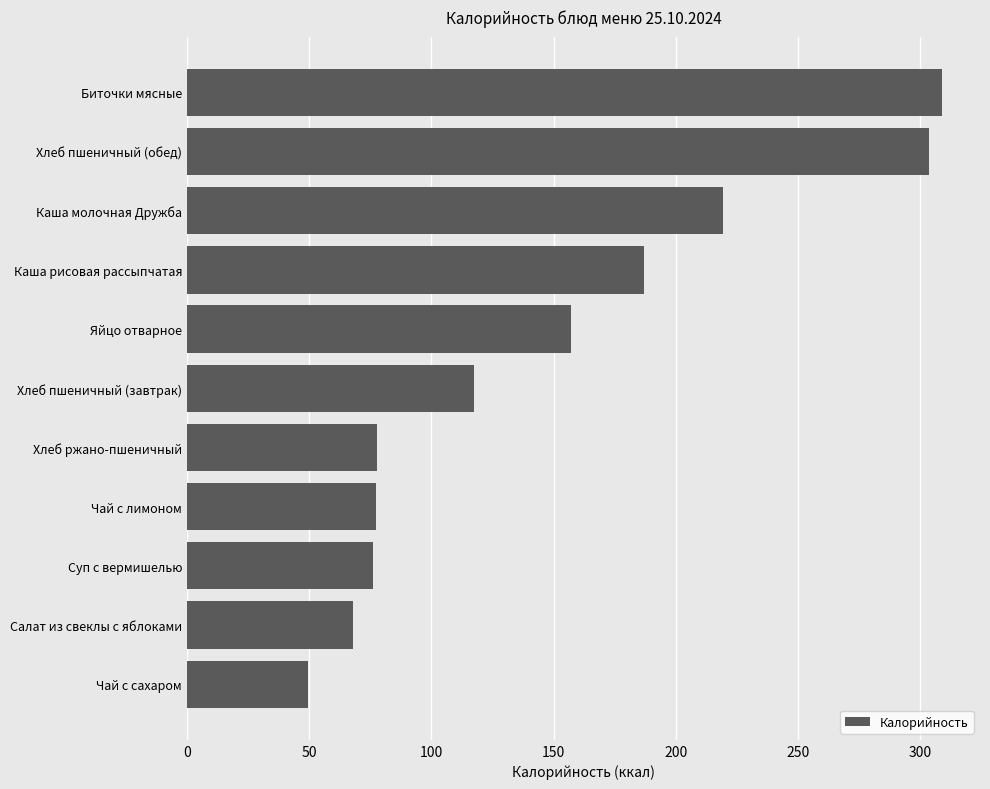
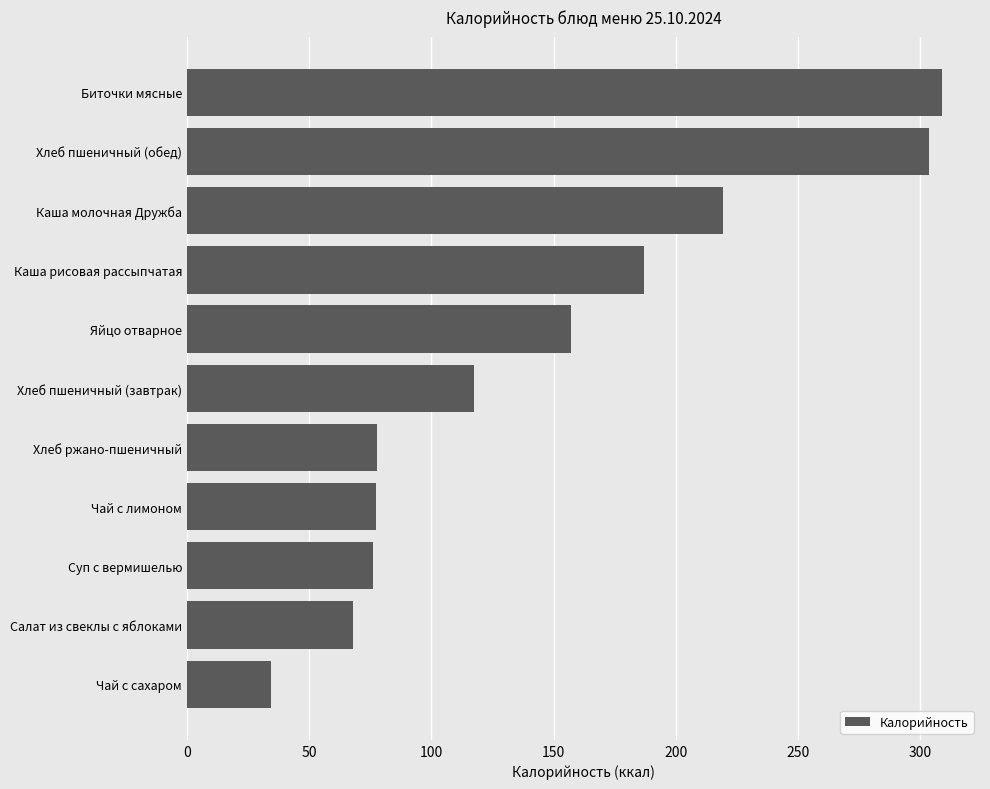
  {
    "Биточки мясные": 309,
    "Хлеб пшеничный (обед)": 304,
    "Каша молочная Дружба": 219,
    "Каша рисовая рассыпчатая": 187,
    "Яйцо отварное": 157,
    "Хлеб пшеничный (завтрак)": 118,
    "Хлеб ржано-пшеничный": 78,
    "Чай с лимоном": 77,
    "Суп с вермишелью": 76,
    "Салат из свеклы с яблоками": 68,
-   "Чай с сахаром": 49
+   "Чай с сахаром": 34
  }
